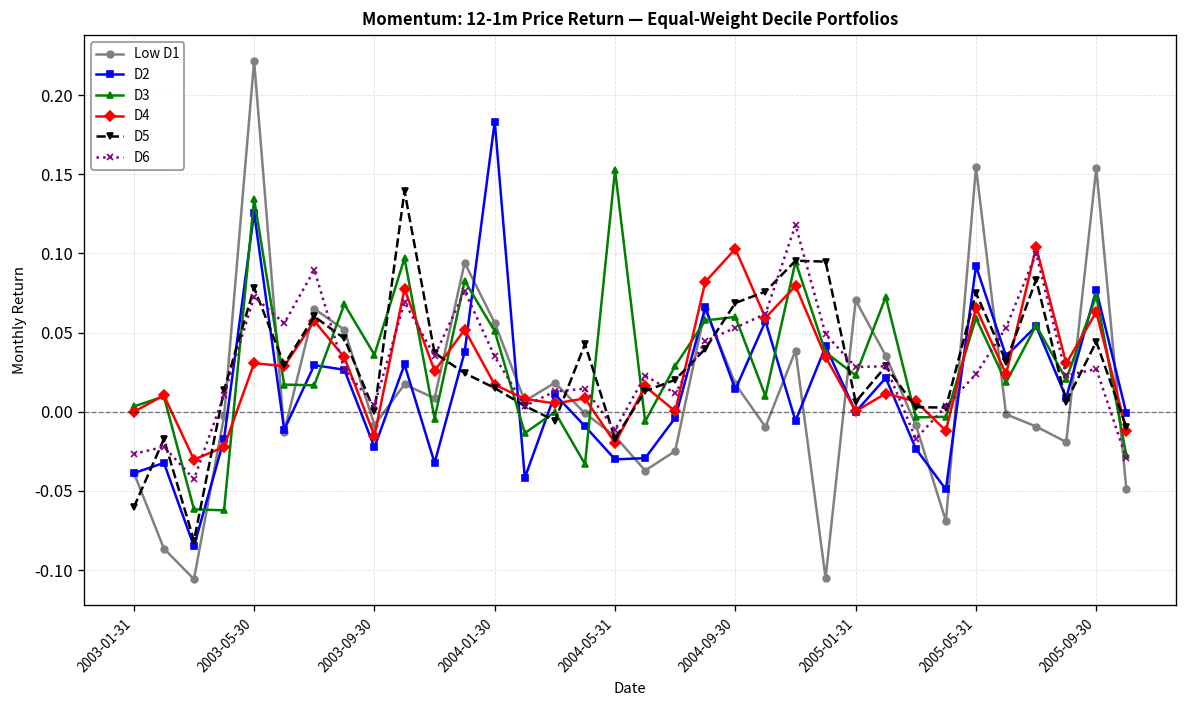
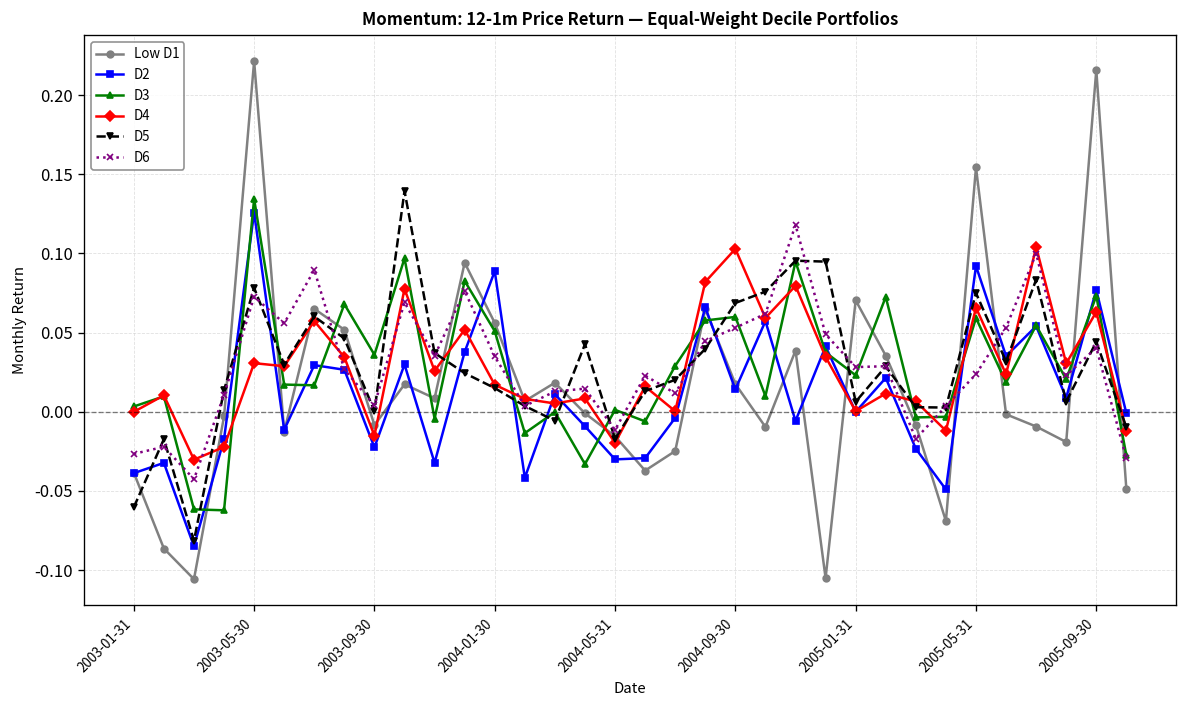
  {
    "Low D1": {
      "2003-05-30": 0.221,
      "2003-09-30": -0.008,
      "2004-01-30": 0.056,
      "2004-09-30": 0.017,
      "2005-01-31": 0.070,
      "2005-05-31": 0.154,
-     "2005-09-30": 0.154
+     "2005-09-30": 0.216
    },
    "D2": {
      "2003-05-30": 0.126,
      "2003-09-30": -0.023,
-     "2004-01-30": 0.183,
+     "2004-01-30": 0.089,
      "2004-05-31": -0.030,
      "2004-09-30": 0.014,
      "2005-05-31": 0.092,
      "2005-09-30": 0.077
    },
    "D3": {
      "2003-01-31": 0.003,
      "2003-05-30": 0.134,
      "2003-09-30": 0.036,
      "2004-01-30": 0.051,
-     "2004-05-31": 0.153,
+     "2004-05-31": 0.001,
      "2004-09-30": 0.060,
      "2005-01-31": 0.023,
      "2005-05-31": 0.059,
      "2005-09-30": 0.073
    },
    "D4": {
      "2003-01-31": 0.000,
      "2003-05-30": 0.031,
      "2003-09-30": -0.015,
      "2004-01-30": 0.017,
      "2004-05-31": -0.020,
      "2004-09-30": 0.103,
      "2005-05-31": 0.066,
      "2005-09-30": 0.063
    },
    "D5": {
      "2003-01-31": -0.060,
      "2003-05-30": 0.078,
      "2003-09-30": 0.000,
      "2004-01-30": 0.015,
      "2004-09-30": 0.069,
      "2005-01-31": 0.006,
      "2005-05-31": 0.075,
      "2005-09-30": 0.044
    },
    "D6": {
      "2003-01-31": -0.027,
      "2003-05-30": 0.073,
      "2003-09-30": 0.004,
      "2004-01-30": 0.035,
      "2004-05-31": -0.011,
      "2004-09-30": 0.053,
      "2005-01-31": 0.028,
      "2005-05-31": 0.024,
-     "2005-09-30": 0.027
+     "2005-09-30": 0.040
    }
  }
